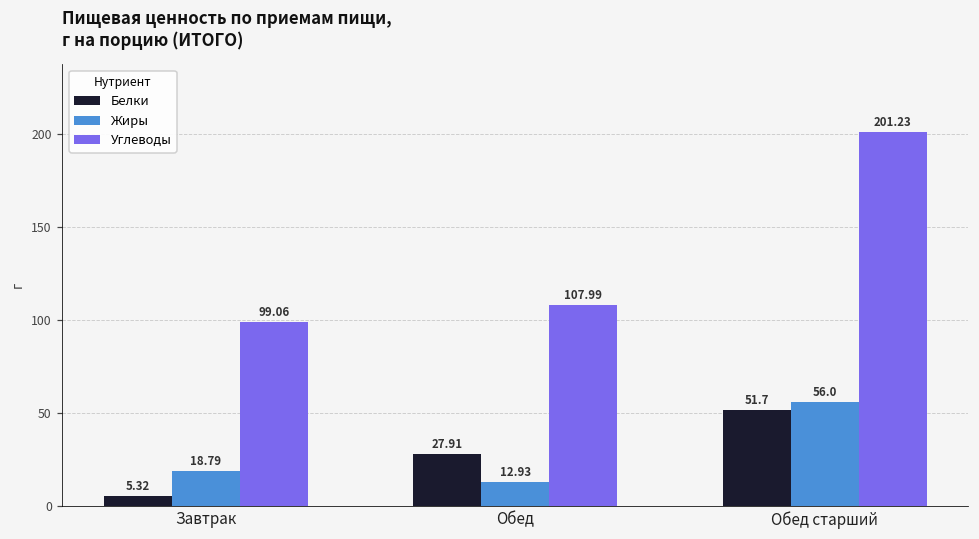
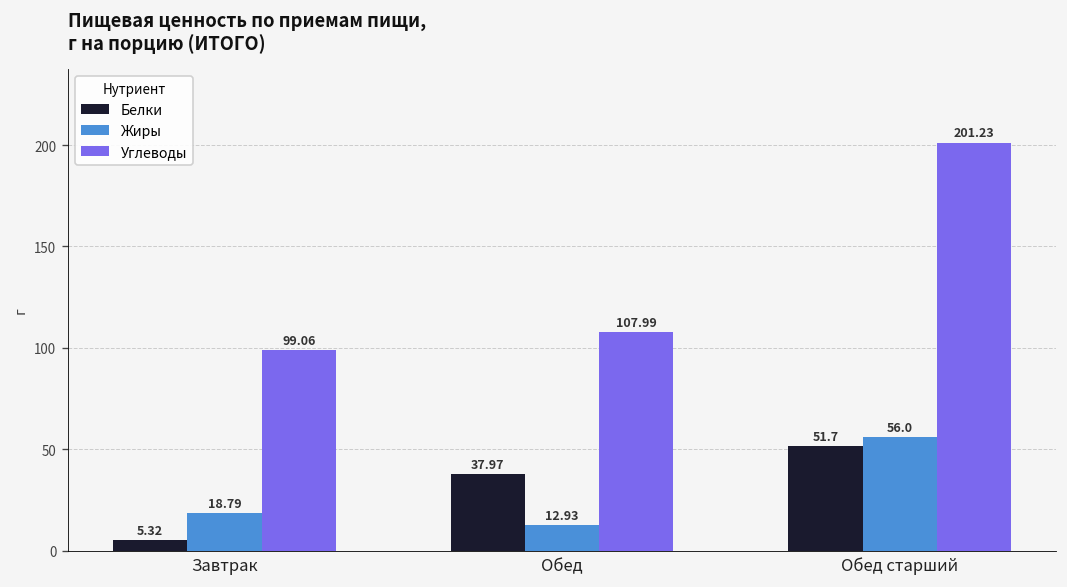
  {
    "Белки": {
      "Завтрак": 5.32,
-     "Обед": 27.91,
+     "Обед": 37.97,
      "Обед старший": 51.7
    },
    "Жиры": {
      "Завтрак": 18.79,
      "Обед": 12.93,
      "Обед старший": 56.0
    },
    "Углеводы": {
      "Завтрак": 99.06,
      "Обед": 107.99,
      "Обед старший": 201.23
    }
  }
